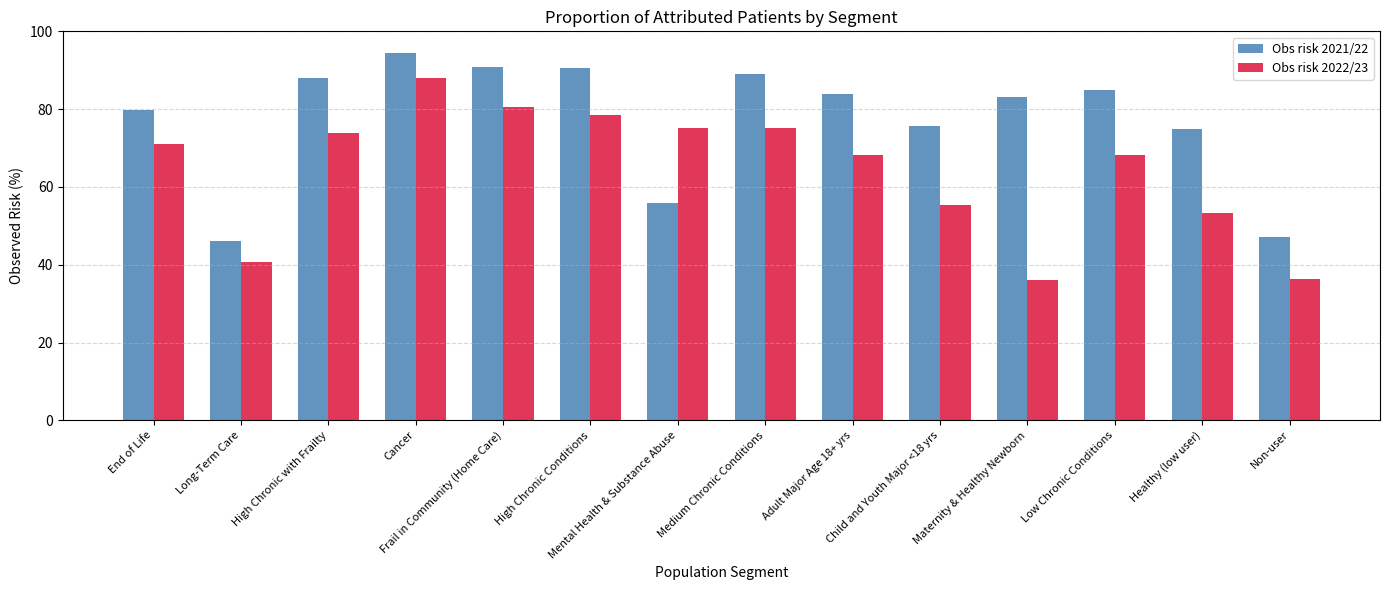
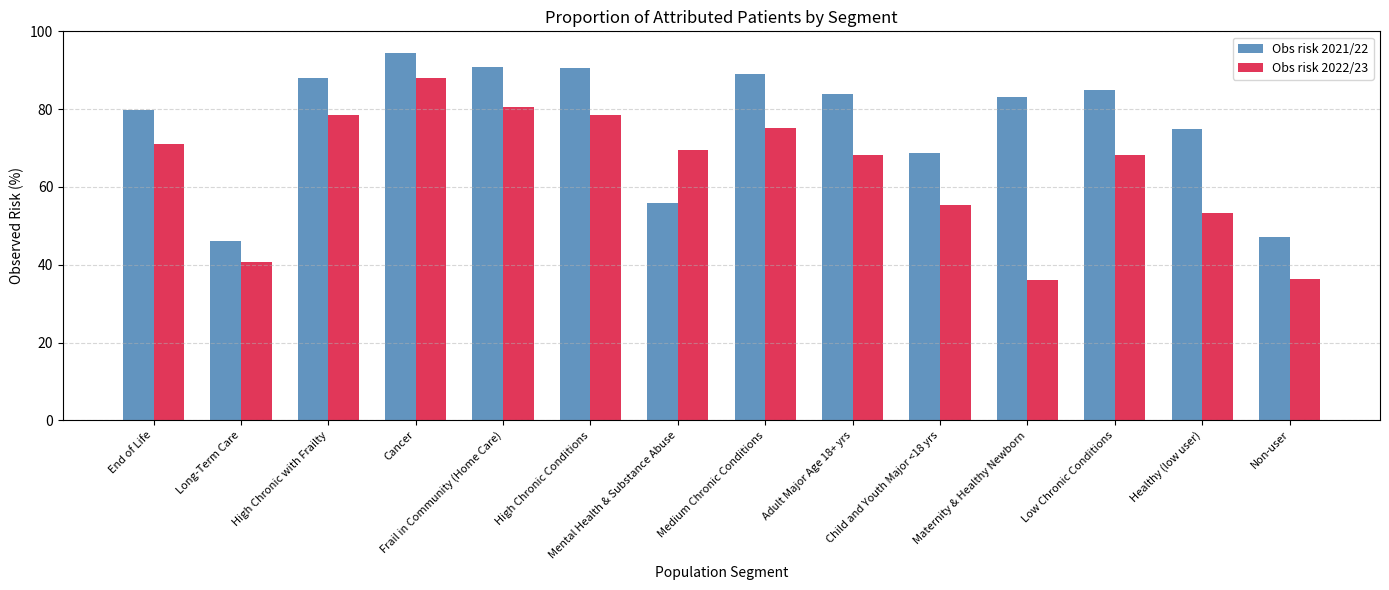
  {
    "Obs risk 2021/22": {
      "End of Life": 80,
      "Long-Term Care": 46,
      "High Chronic with Frailty": 88,
      "Cancer": 94,
      "Frail in Community (Home Care)": 91,
      "High Chronic Conditions": 90,
      "Mental Health & Substance Abuse": 56,
      "Medium Chronic Conditions": 89,
      "Adult Major Age 18+ yrs": 84,
-     "Child and Youth Major <18 yrs": 76,
+     "Child and Youth Major <18 yrs": 69,
      "Maternity & Healthy Newborn": 83,
      "Low Chronic Conditions": 85,
      "Healthy (low user)": 75,
      "Non-user": 47
    },
    "Obs risk 2022/23": {
      "End of Life": 71,
      "Long-Term Care": 41,
-     "High Chronic with Frailty": 74,
+     "High Chronic with Frailty": 78,
      "Cancer": 88,
      "Frail in Community (Home Care)": 81,
      "High Chronic Conditions": 78,
-     "Mental Health & Substance Abuse": 75,
+     "Mental Health & Substance Abuse": 69,
      "Medium Chronic Conditions": 75,
      "Adult Major Age 18+ yrs": 68,
      "Child and Youth Major <18 yrs": 55,
      "Maternity & Healthy Newborn": 36,
      "Low Chronic Conditions": 68,
      "Healthy (low user)": 53,
      "Non-user": 36
    }
  }
